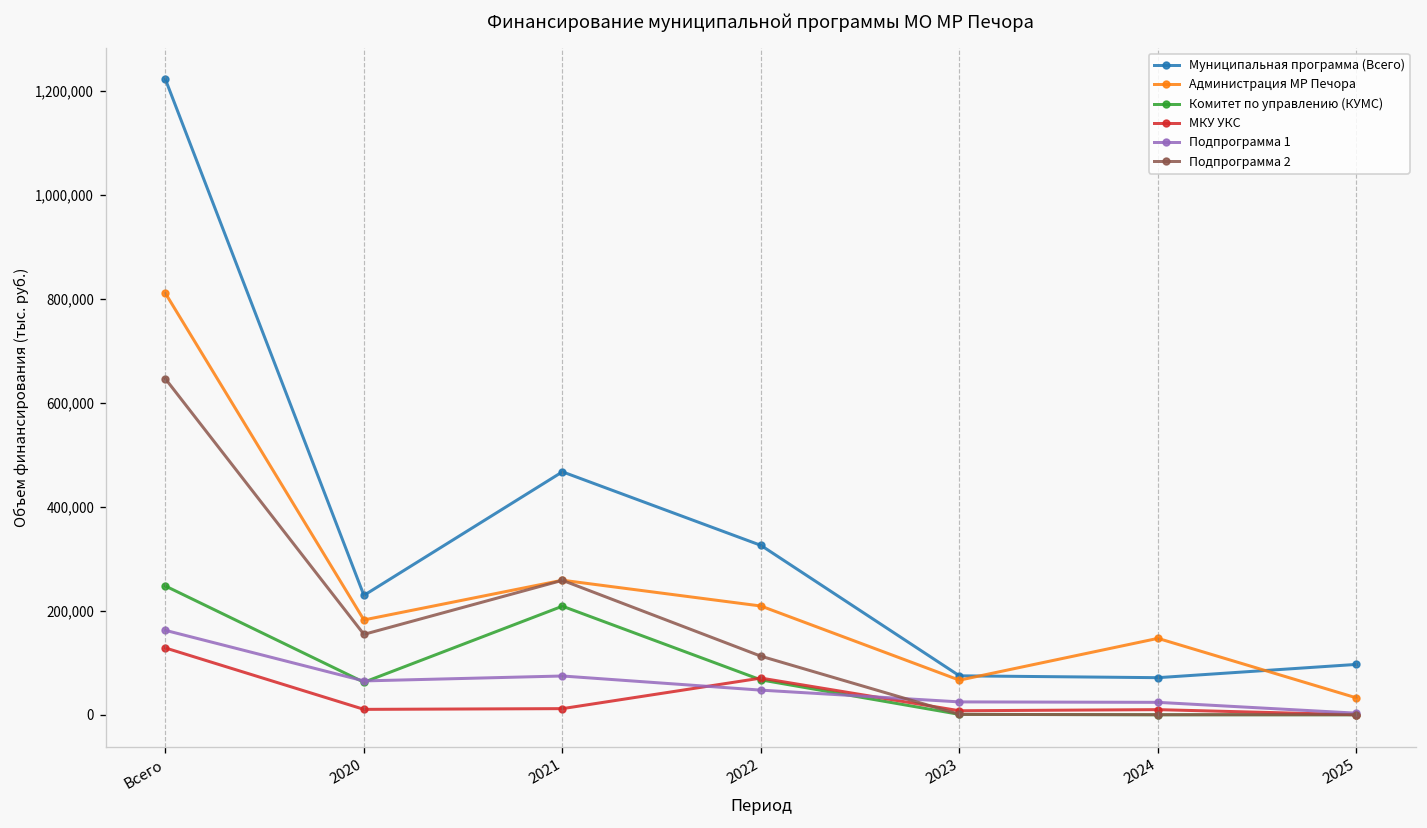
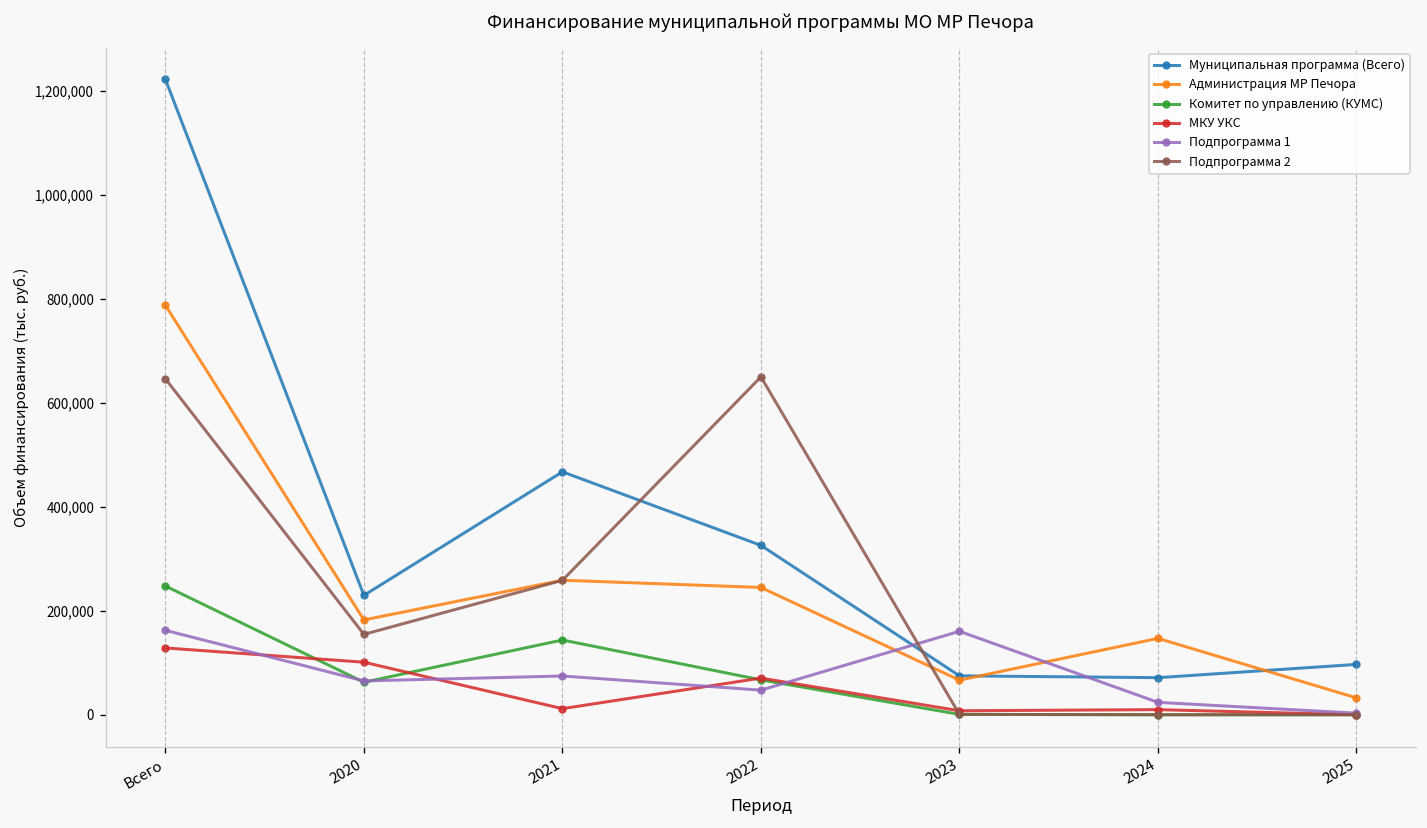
  {
    "Муниципальная программа (Всего)": {
      "Всего": "1,220,000",
      "2020": "230,000",
      "2021": "470,000",
      "2022": "330,000",
      "2023": "70,000",
      "2024": "70,000",
      "2025": "100,000"
    },
    "Администрация МР Печора": {
-     "Всего": "810,000",
+     "Всего": "790,000",
      "2020": "180,000",
-     "2022": "210,000",
+     "2022": "240,000",
      "2023": "70,000",
      "2024": "150,000",
      "2025": "30,000"
    },
    "Комитет по управлению (КУМС)": {
      "Всего": "250,000",
-     "2021": "210,000"
+     "2021": "140,000"
    },
    "МКУ УКС": {
      "Всего": "130,000",
-     "2020": "10,000",
+     "2020": "100,000",
      "2021": "10,000",
      "2023": "10,000",
      "2024": "10,000"
    },
    "Подпрограмма 1": {
      "Всего": "160,000",
      "2021": "70,000",
      "2022": "50,000",
-     "2023": "20,000",
+     "2023": "160,000",
      "2024": "20,000"
    },
    "Подпрограмма 2": {
      "Всего": "650,000",
      "2020": "150,000",
-     "2022": "110,000"
+     "2022": "650,000"
    }
  }
